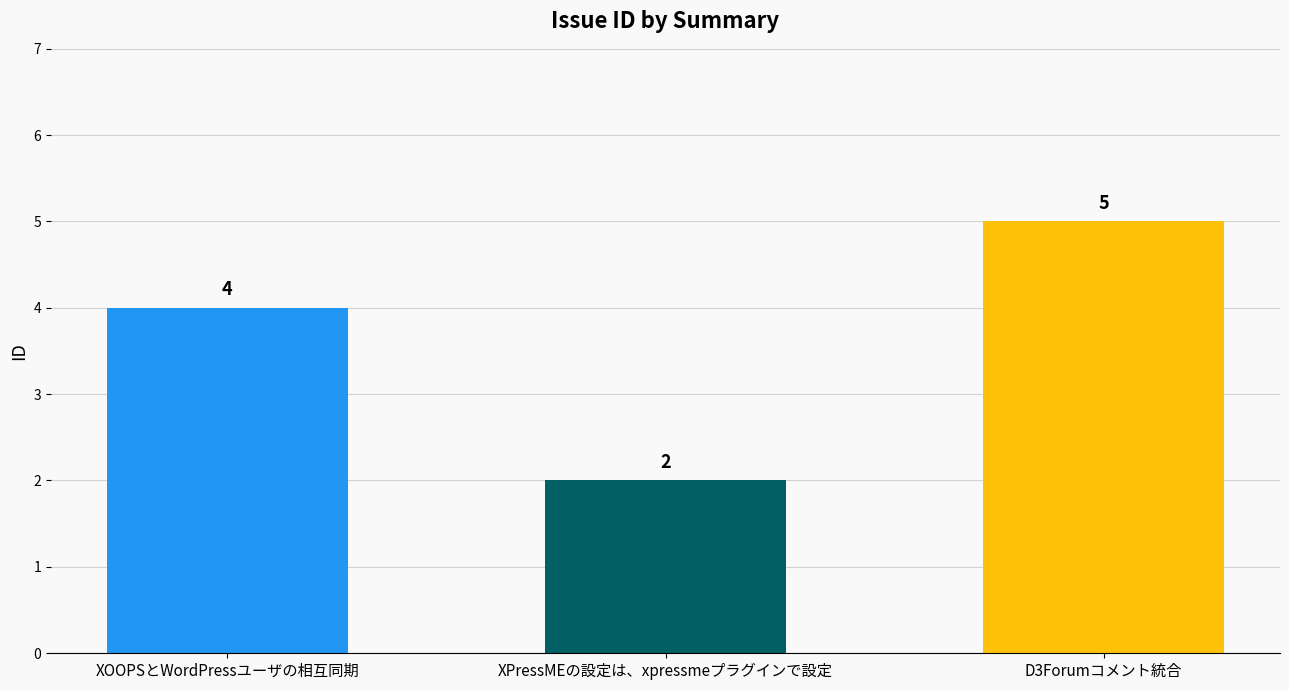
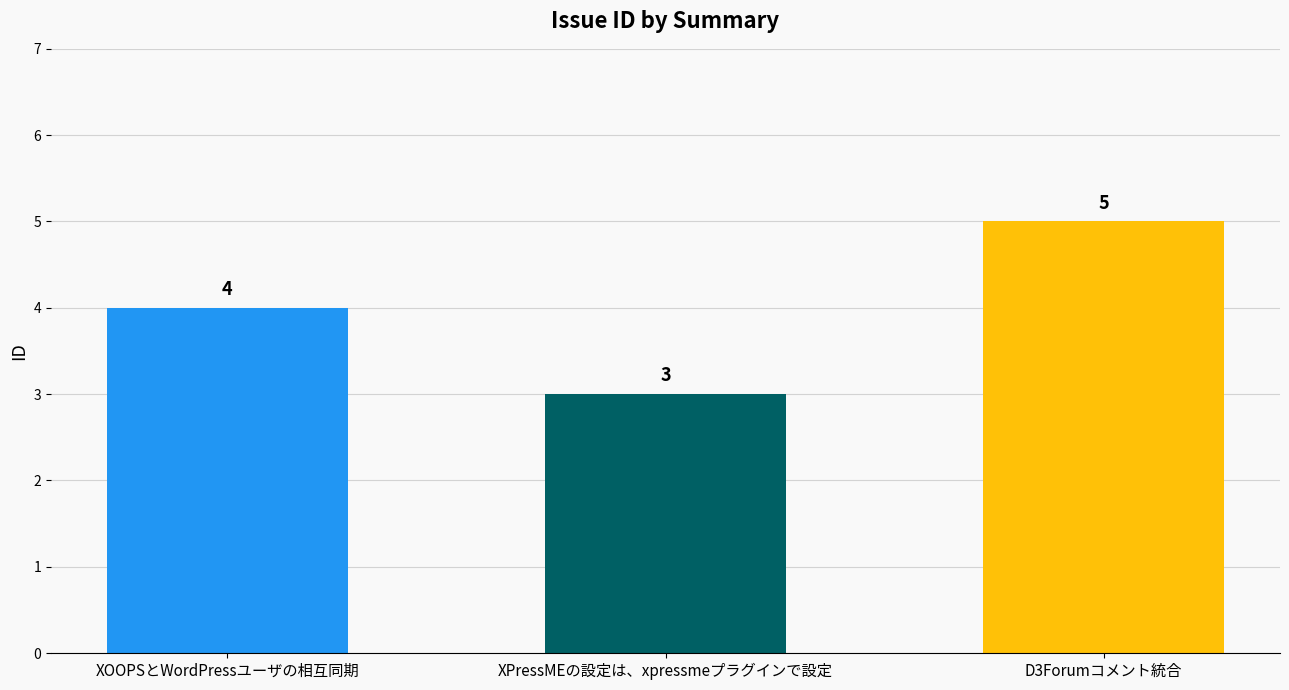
  {
    "XOOPSとWordPressユーザの相互同期": 4,
-   "XPressMEの設定は、xpressmeプラグインで設定": 2,
+   "XPressMEの設定は、xpressmeプラグインで設定": 3,
    "D3Forumコメント統合": 5
  }
